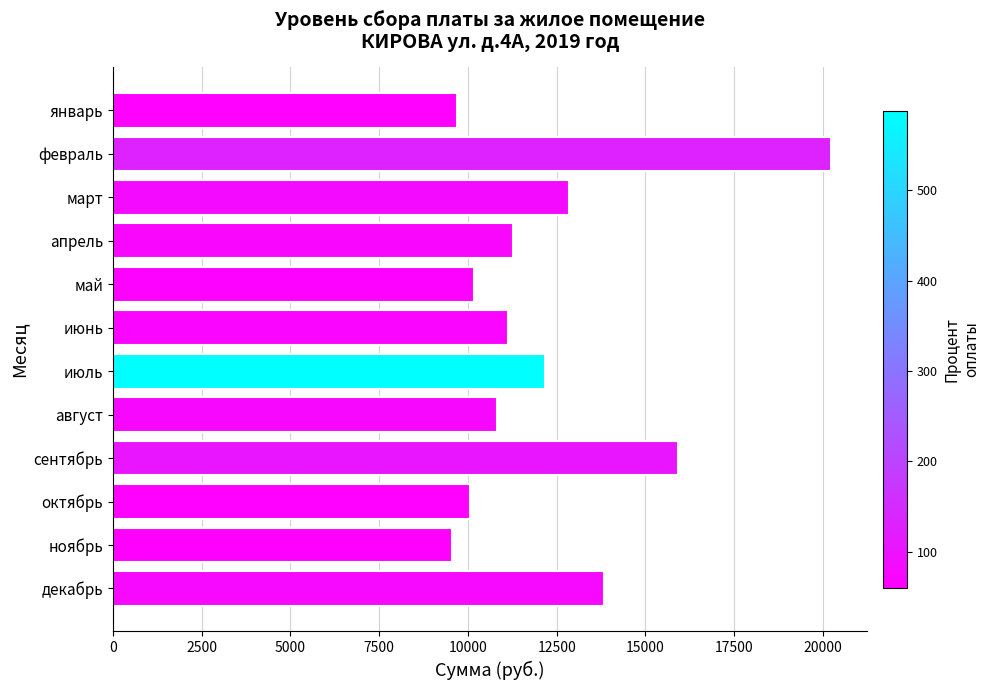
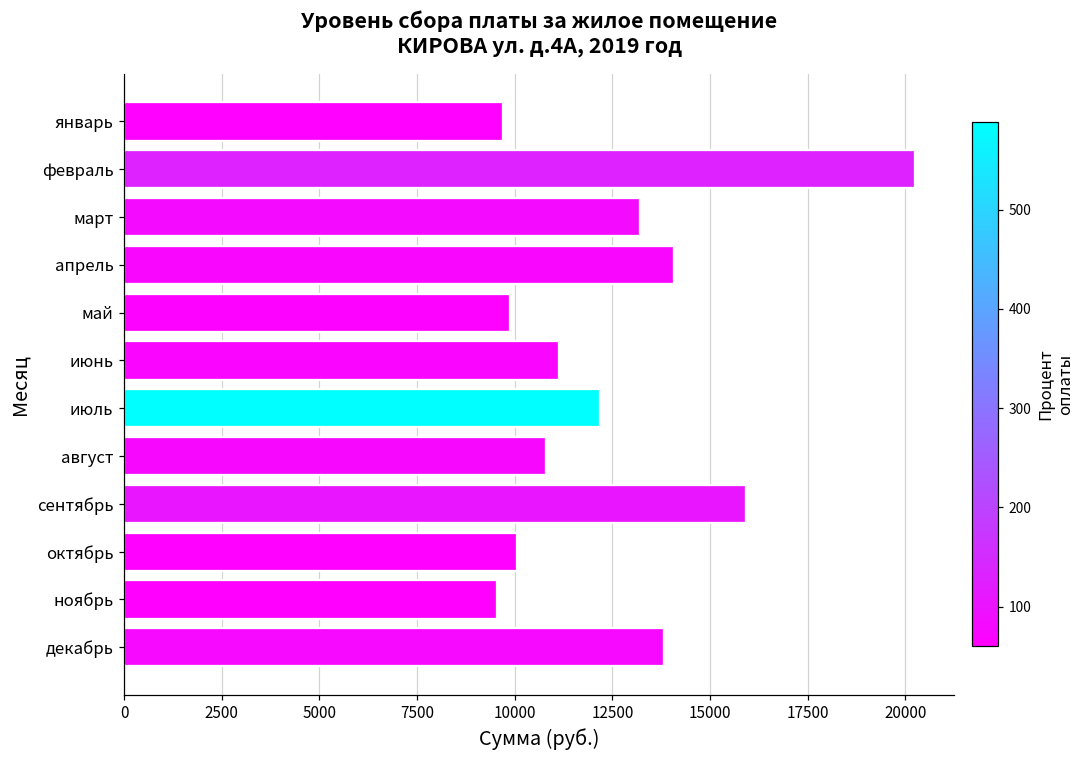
  {
    "январь": 9700,
    "февраль": 20200,
-   "март": 12900,
-   "апрель": 11300,
-   "май": 10200,
+   "март": 13200,
+   "апрель": 14100,
+   "май": 9900,
    "июнь": 11100,
    "июль": 12200,
    "август": 10800,
    "сентябрь": 15900,
    "октябрь": 10100,
    "ноябрь": 9600,
    "декабрь": 13800
  }
